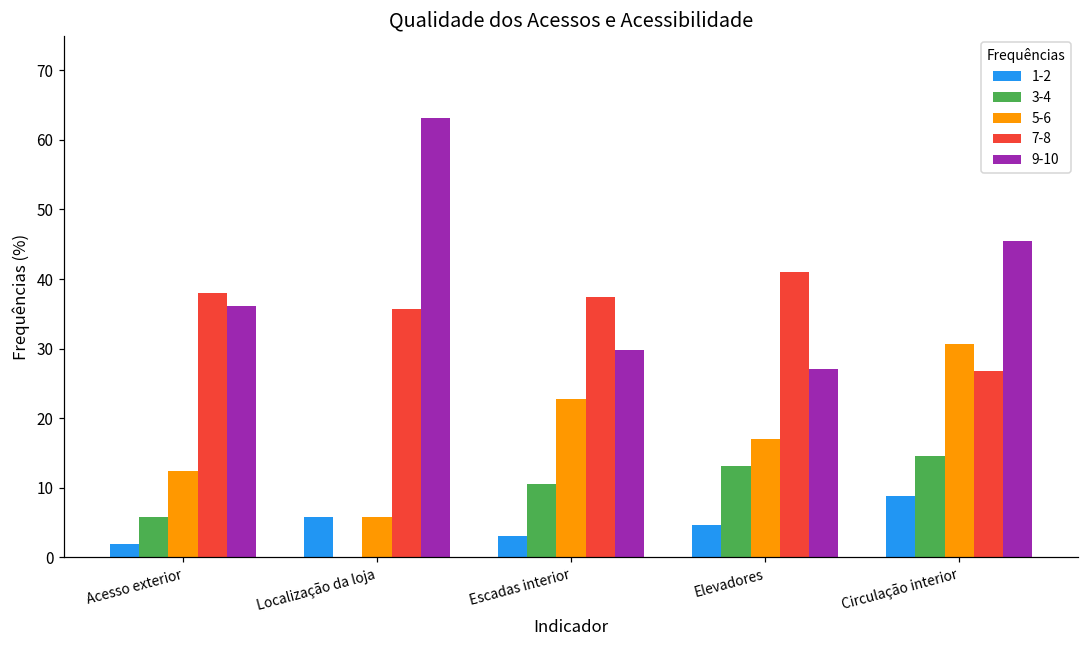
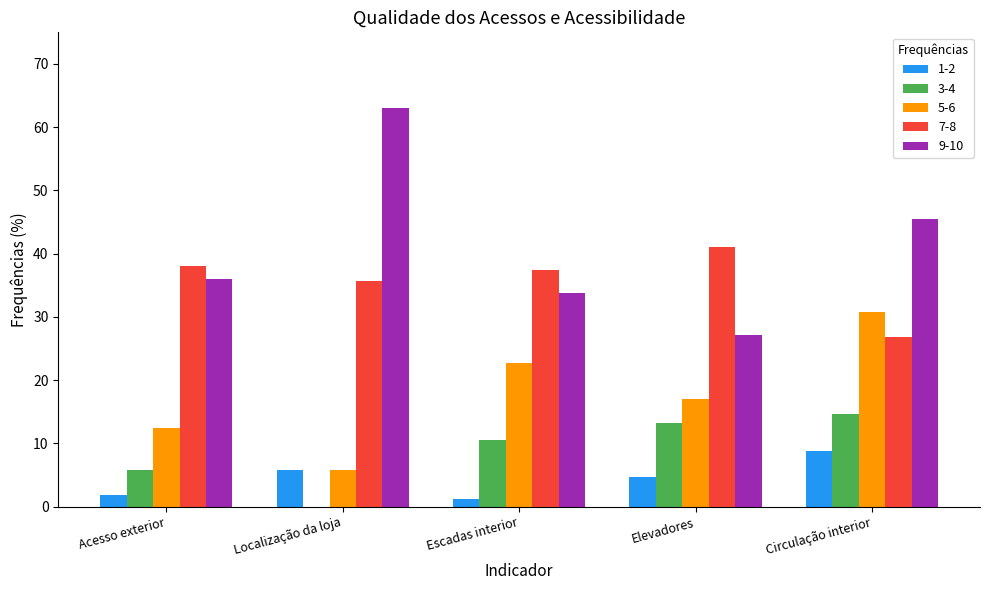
  {
    "1-2": {
      "Acesso exterior": 2,
      "Localização da loja": 6,
-     "Escadas interior": 3,
+     "Escadas interior": 1,
      "Elevadores": 5,
      "Circulação interior": 9
    },
    "3-4": {
      "Acesso exterior": 6,
      "Localização da loja": 0,
      "Escadas interior": 11,
      "Elevadores": 13,
      "Circulação interior": 15
    },
    "5-6": {
      "Acesso exterior": 12,
      "Localização da loja": 6,
      "Escadas interior": 23,
      "Elevadores": 17,
      "Circulação interior": 31
    },
    "7-8": {
      "Acesso exterior": 38,
      "Localização da loja": 36,
      "Escadas interior": 37,
      "Elevadores": 41,
      "Circulação interior": 27
    },
    "9-10": {
      "Acesso exterior": 36,
      "Localização da loja": 63,
-     "Escadas interior": 30,
+     "Escadas interior": 34,
      "Elevadores": 27,
      "Circulação interior": 45
    }
  }
